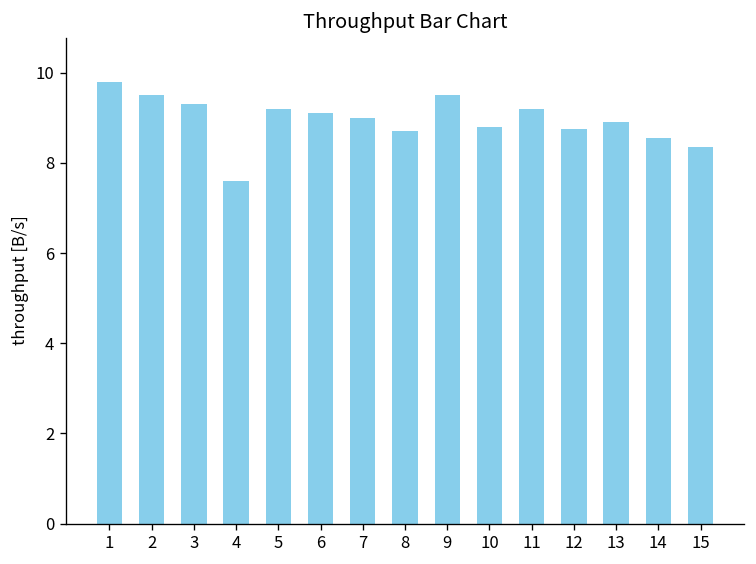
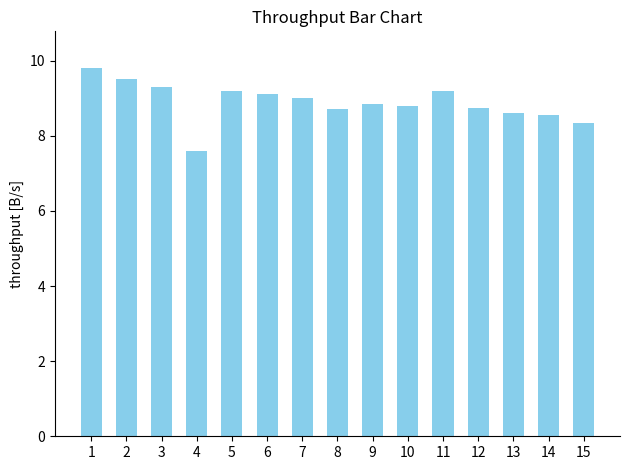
  {
    "1": 9.8,
    "2": 9.5,
    "3": 9.3,
    "4": 7.6,
    "5": 9.2,
    "6": 9.1,
    "7": 9.0,
    "8": 8.7,
-   "9": 9.5,
+   "9": 8.9,
    "10": 8.8,
    "11": 9.2,
    "12": 8.8,
-   "13": 8.9,
+   "13": 8.6,
    "14": 8.6,
    "15": 8.4
  }
